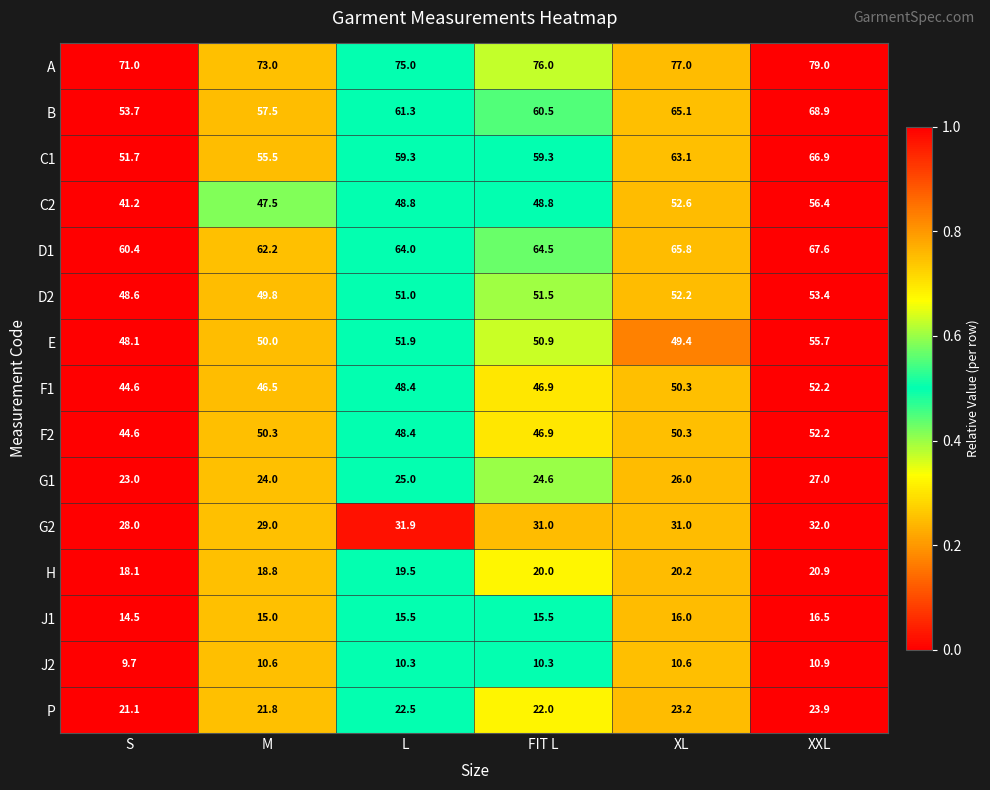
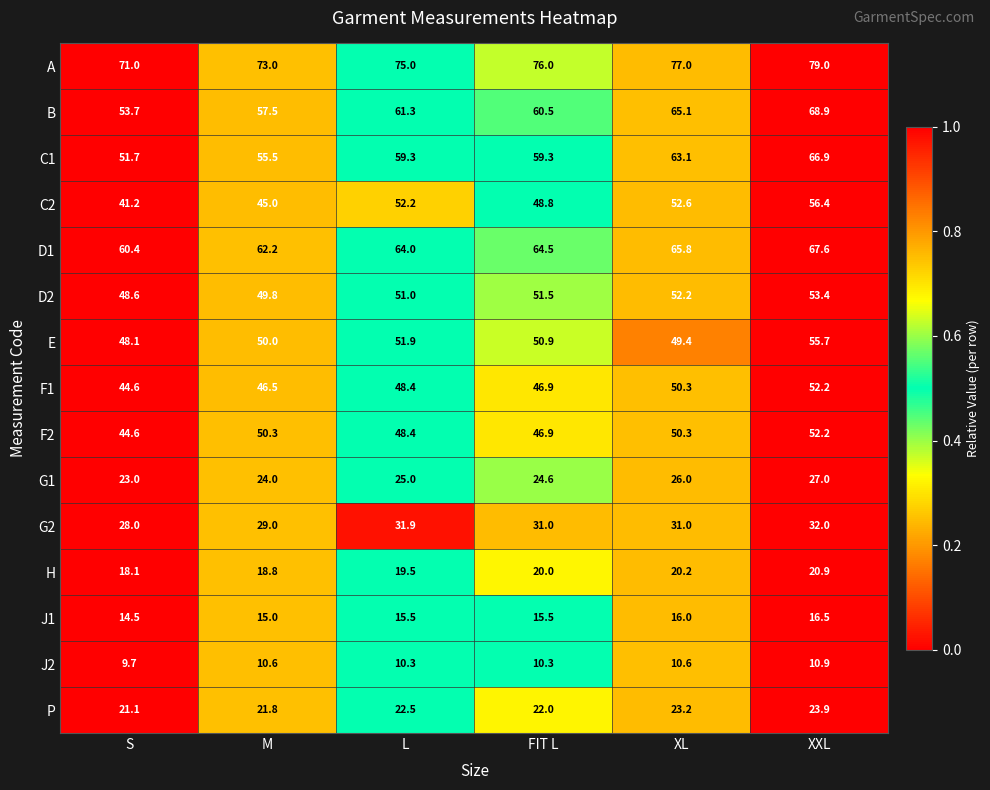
  {
    "A": {
      "S": 71.0,
      "M": 73.0,
      "L": 75.0,
      "FIT L": 76.0,
      "XL": 77.0,
      "XXL": 79.0
    },
    "B": {
      "S": 53.7,
      "M": 57.5,
      "L": 61.3,
      "FIT L": 60.5,
      "XL": 65.1,
      "XXL": 68.9
    },
    "C1": {
      "S": 51.7,
      "M": 55.5,
      "L": 59.3,
      "FIT L": 59.3,
      "XL": 63.1,
      "XXL": 66.9
    },
    "C2": {
      "S": 41.2,
-     "M": 47.5,
-     "L": 48.8,
+     "M": 45.0,
+     "L": 52.2,
      "FIT L": 48.8,
      "XL": 52.6,
      "XXL": 56.4
    },
    "D1": {
      "S": 60.4,
      "M": 62.2,
      "L": 64.0,
      "FIT L": 64.5,
      "XL": 65.8,
      "XXL": 67.6
    },
    "D2": {
      "S": 48.6,
      "M": 49.8,
      "L": 51.0,
      "FIT L": 51.5,
      "XL": 52.2,
      "XXL": 53.4
    },
    "E": {
      "S": 48.1,
      "M": 50.0,
      "L": 51.9,
      "FIT L": 50.9,
      "XL": 49.4,
      "XXL": 55.7
    },
    "F1": {
      "S": 44.6,
      "M": 46.5,
      "L": 48.4,
      "FIT L": 46.9,
      "XL": 50.3,
      "XXL": 52.2
    },
    "F2": {
      "S": 44.6,
      "M": 50.3,
      "L": 48.4,
      "FIT L": 46.9,
      "XL": 50.3,
      "XXL": 52.2
    },
    "G1": {
      "S": 23.0,
      "M": 24.0,
      "L": 25.0,
      "FIT L": 24.6,
      "XL": 26.0,
      "XXL": 27.0
    },
    "G2": {
      "S": 28.0,
      "M": 29.0,
      "L": 31.9,
      "FIT L": 31.0,
      "XL": 31.0,
      "XXL": 32.0
    },
    "H": {
      "S": 18.1,
      "M": 18.8,
      "L": 19.5,
      "FIT L": 20.0,
      "XL": 20.2,
      "XXL": 20.9
    },
    "J1": {
      "S": 14.5,
      "M": 15.0,
      "L": 15.5,
      "FIT L": 15.5,
      "XL": 16.0,
      "XXL": 16.5
    },
    "J2": {
      "S": 9.7,
      "M": 10.6,
      "L": 10.3,
      "FIT L": 10.3,
      "XL": 10.6,
      "XXL": 10.9
    },
    "P": {
      "S": 21.1,
      "M": 21.8,
      "L": 22.5,
      "FIT L": 22.0,
      "XL": 23.2,
      "XXL": 23.9
    }
  }
